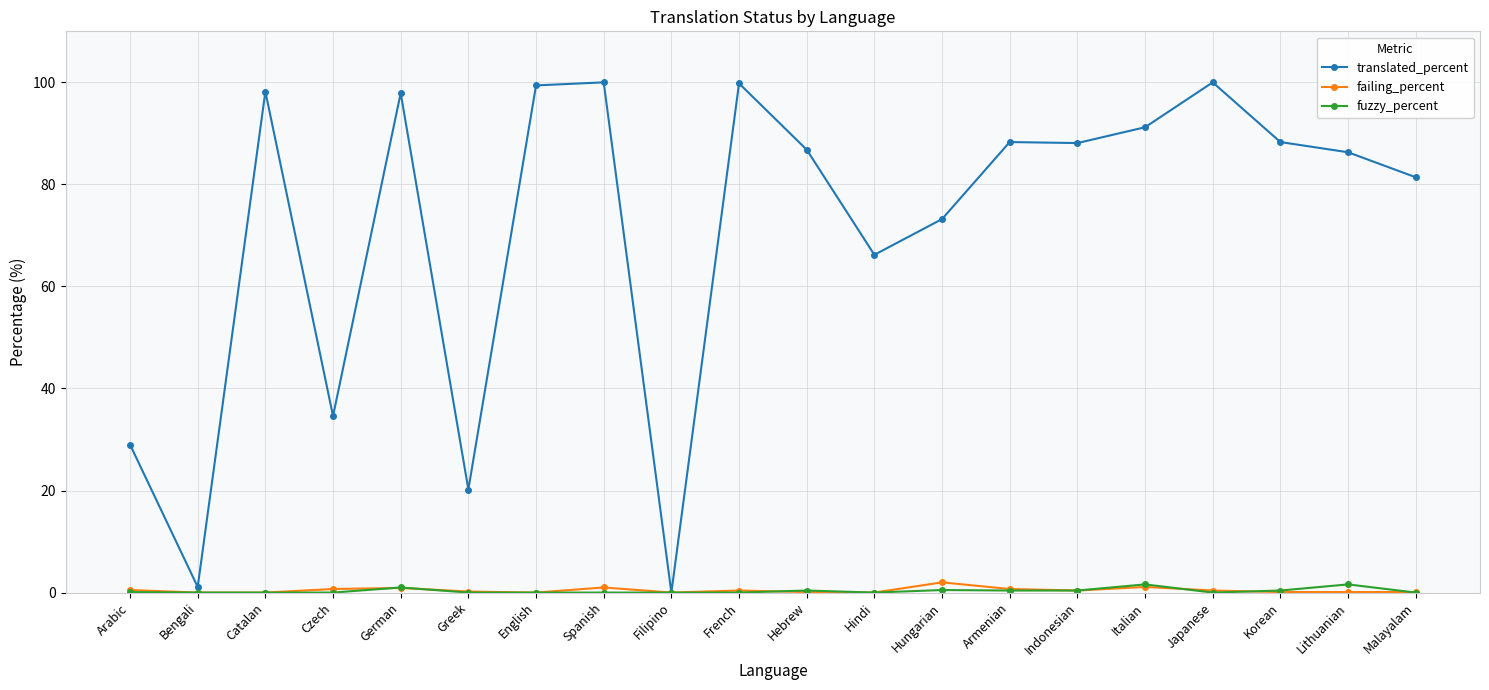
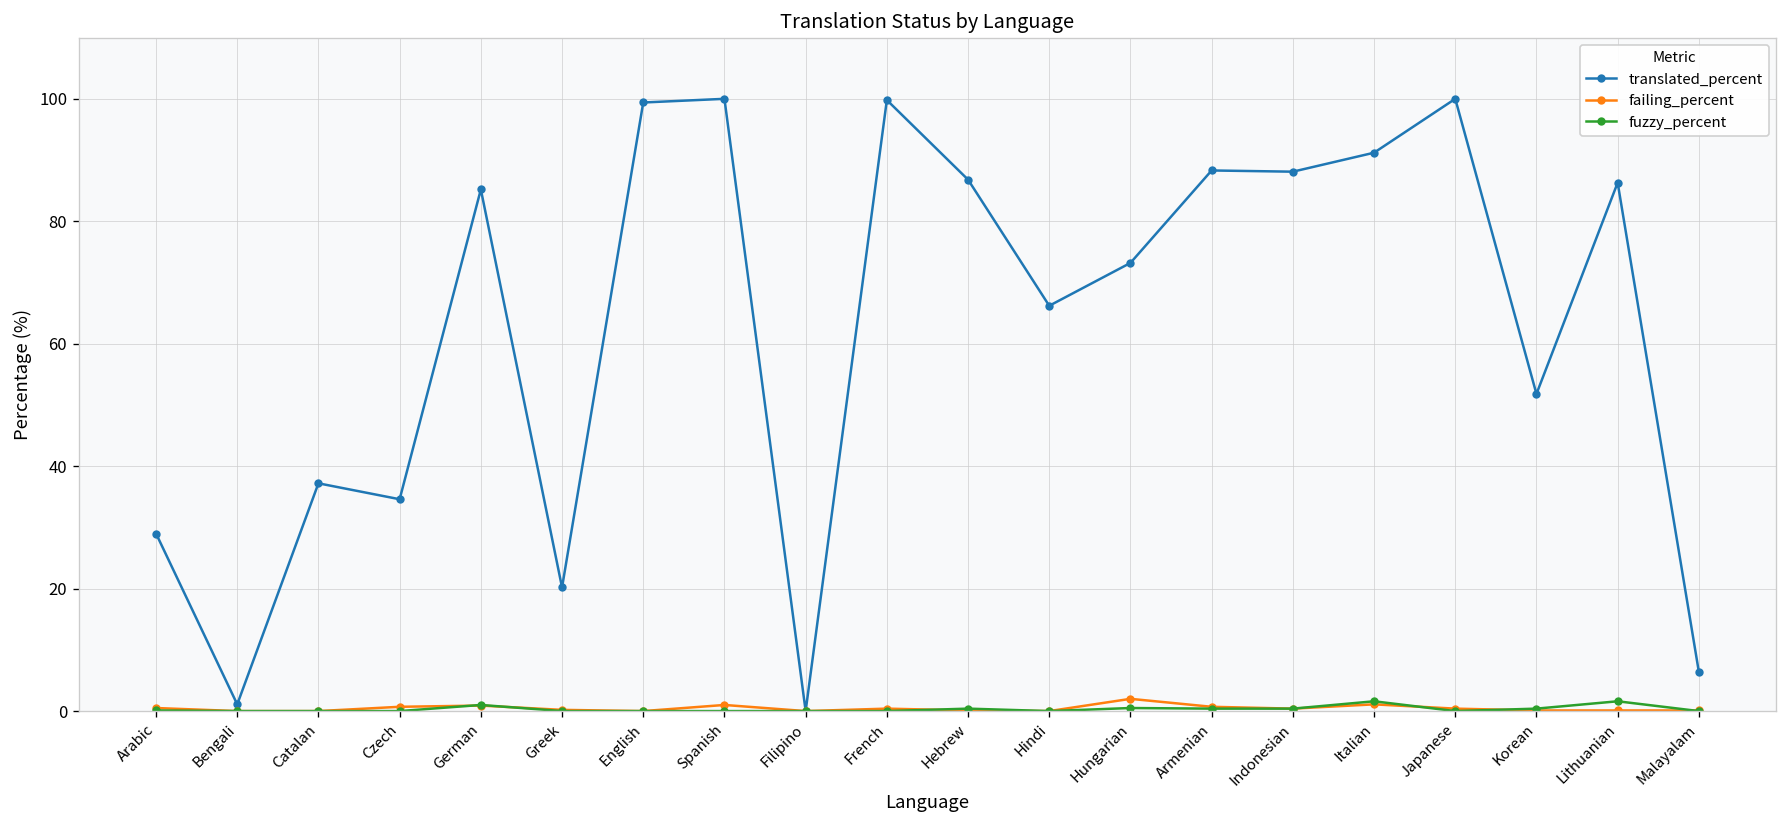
  {
    "translated_percent": {
      "Arabic": 29,
      "Bengali": 1,
-     "Catalan": 98,
+     "Catalan": 37,
      "Czech": 35,
-     "German": 98,
+     "German": 85,
      "Greek": 20,
      "English": 99,
      "Spanish": 100,
      "French": 100,
      "Hebrew": 87,
      "Hindi": 66,
      "Hungarian": 73,
      "Armenian": 88,
      "Indonesian": 88,
      "Italian": 91,
      "Japanese": 100,
-     "Korean": 88,
+     "Korean": 52,
      "Lithuanian": 86,
-     "Malayalam": 81
+     "Malayalam": 6
    },
    "failing_percent": {
      "Czech": 1,
      "Spanish": 1,
      "Hungarian": 2,
      "Italian": 1,
      "Lithuanian": 0
    },
    "fuzzy_percent": {
      "Czech": 0,
      "Spanish": 0,
      "Hungarian": 1,
      "Italian": 2,
      "Lithuanian": 2
    }
  }
